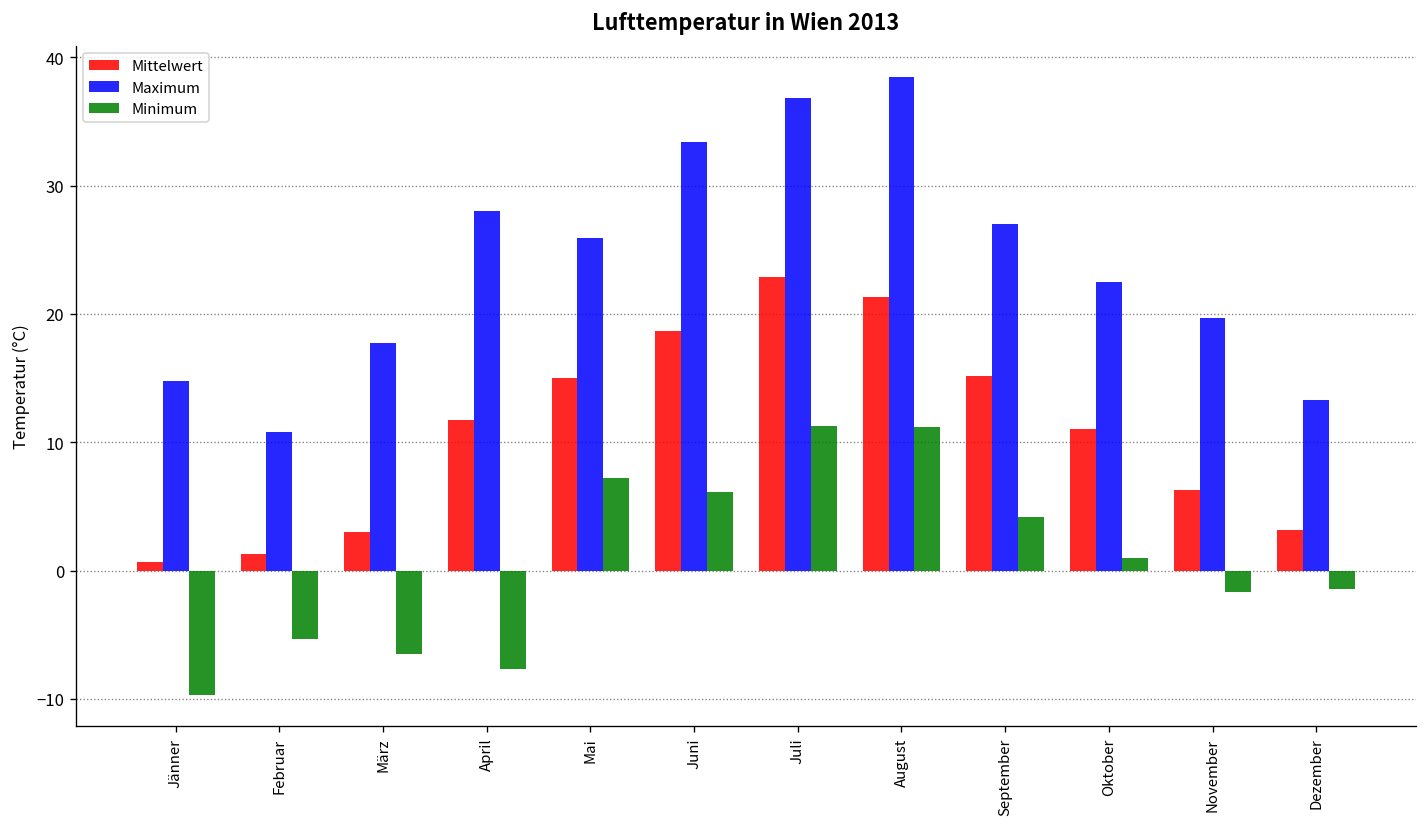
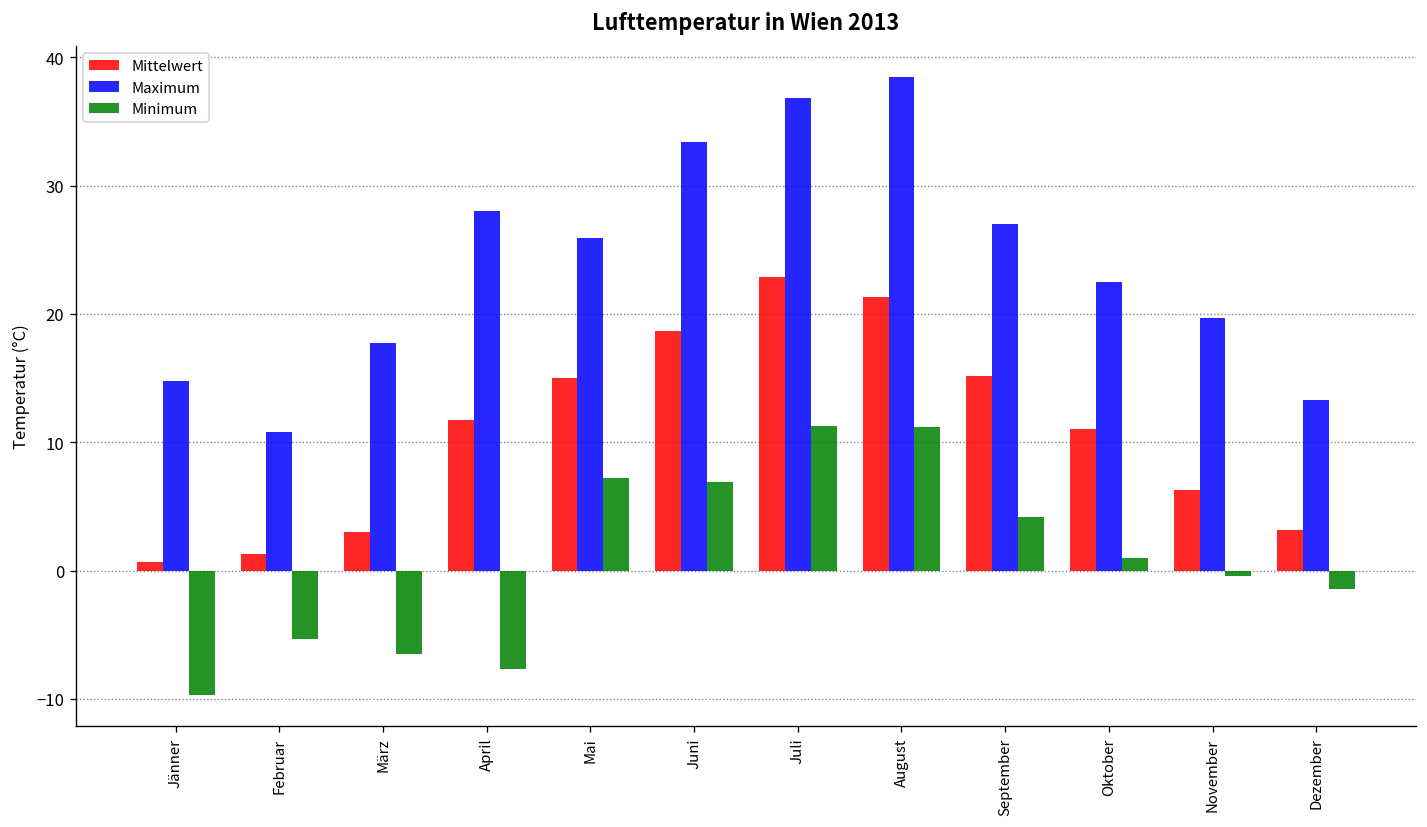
  {
    "Mittelwert": {
      "Jänner": 0.7,
      "Februar": 1.3,
      "März": 3.0,
      "April": 11.7,
      "Mai": 15.0,
      "Juni": 18.7,
      "Juli": 22.9,
      "August": 21.3,
      "September": 15.2,
      "Oktober": 11.0,
      "November": 6.3,
      "Dezember": 3.2
    },
    "Maximum": {
      "Jänner": 14.8,
      "Februar": 10.8,
      "März": 17.7,
      "April": 28.0,
      "Mai": 25.9,
      "Juni": 33.4,
      "Juli": 36.8,
      "August": 38.5,
      "September": 27.0,
      "Oktober": 22.5,
      "November": 19.7,
      "Dezember": 13.3
    },
    "Minimum": {
      "Jänner": -9.7,
      "Februar": -5.3,
      "März": -6.5,
      "April": -7.7,
      "Mai": 7.2,
-     "Juni": 6.1,
+     "Juni": 6.9,
      "Juli": 11.3,
      "August": 11.2,
      "September": 4.2,
      "Oktober": 1.0,
-     "November": -1.7,
+     "November": -0.4,
      "Dezember": -1.4
    }
  }
